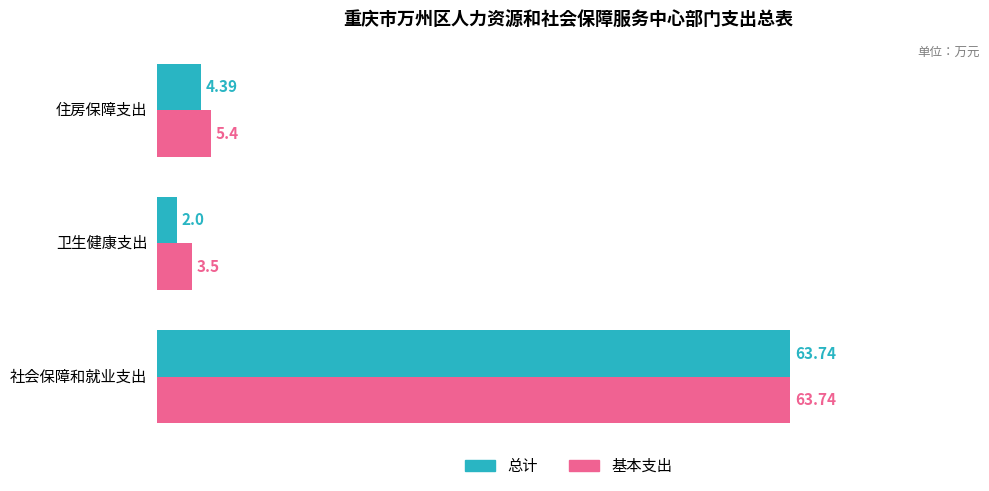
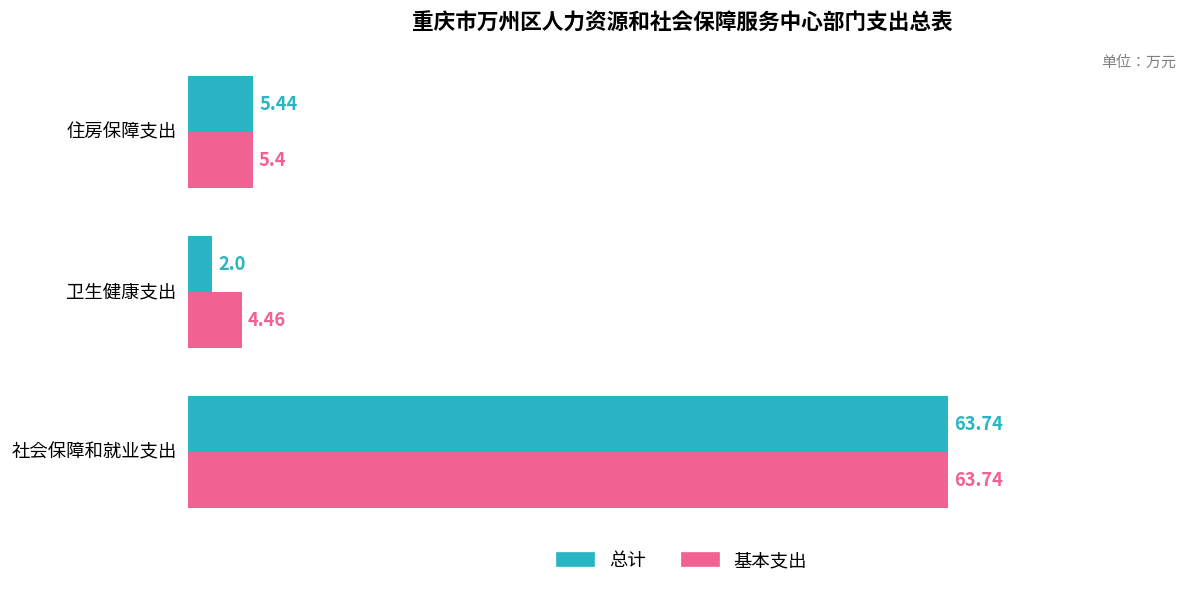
  {
    "总计": {
-     "住房保障支出": 4.39,
+     "住房保障支出": 5.44,
      "卫生健康支出": 2.0,
      "社会保障和就业支出": 63.74
    },
    "基本支出": {
      "住房保障支出": 5.4,
-     "卫生健康支出": 3.5,
+     "卫生健康支出": 4.46,
      "社会保障和就业支出": 63.74
    }
  }
